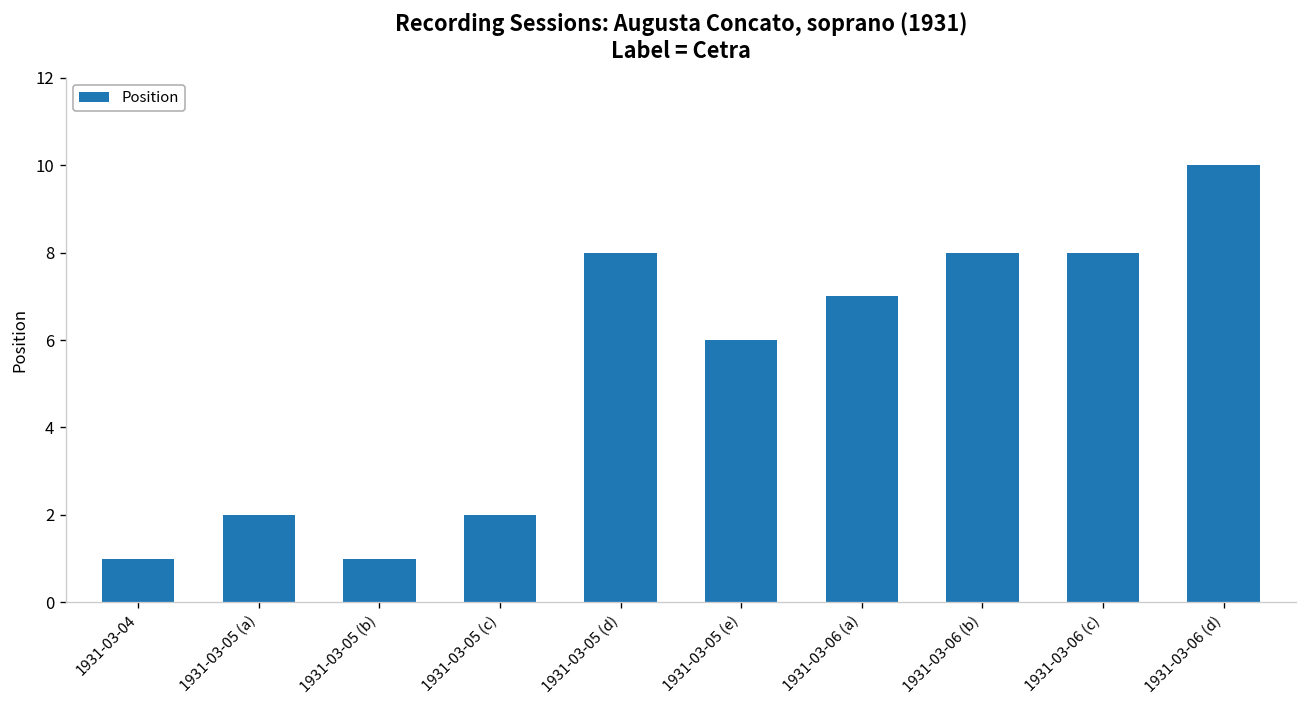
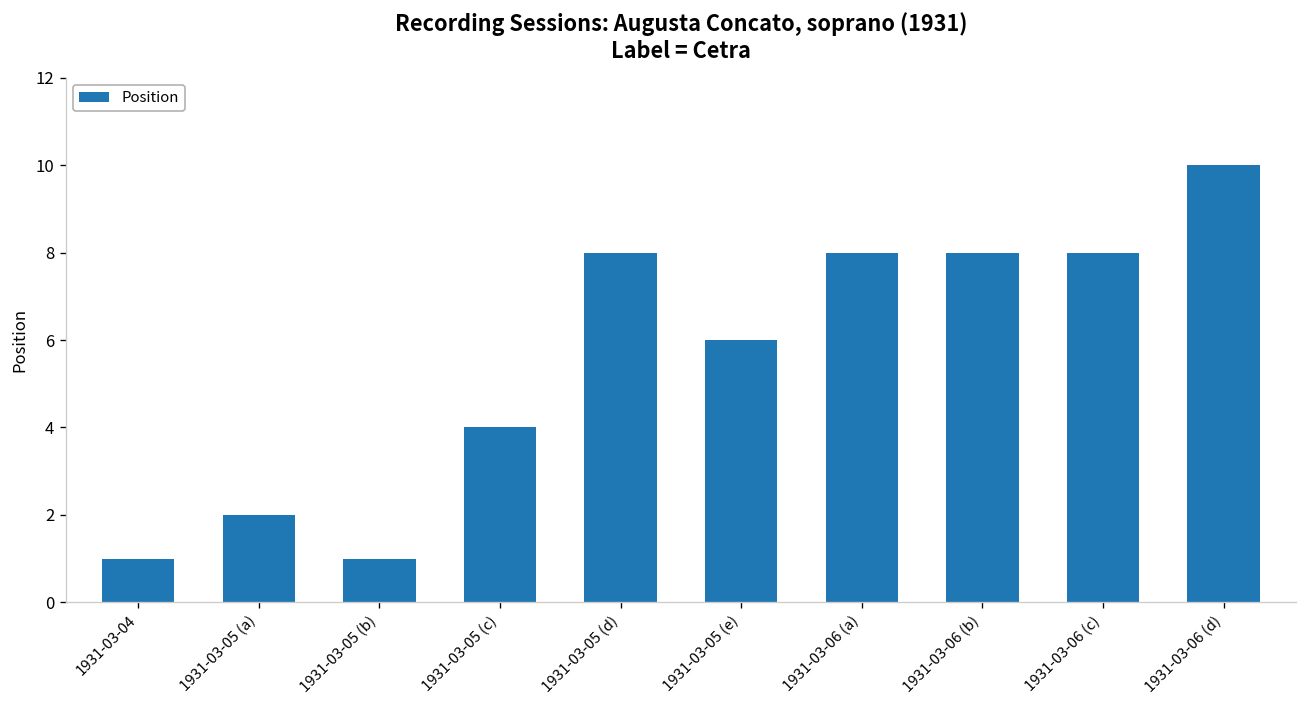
  {
    "1931-03-04": 1,
    "1931-03-05 (a)": 2,
    "1931-03-05 (b)": 1,
-   "1931-03-05 (c)": 2,
+   "1931-03-05 (c)": 4,
    "1931-03-05 (d)": 8,
    "1931-03-05 (e)": 6,
-   "1931-03-06 (a)": 7,
+   "1931-03-06 (a)": 8,
    "1931-03-06 (b)": 8,
    "1931-03-06 (c)": 8,
    "1931-03-06 (d)": 10
  }
